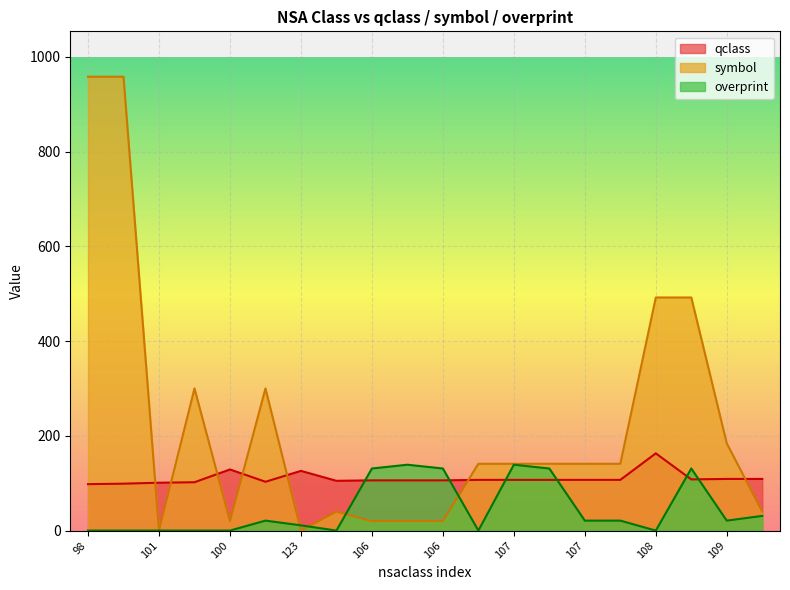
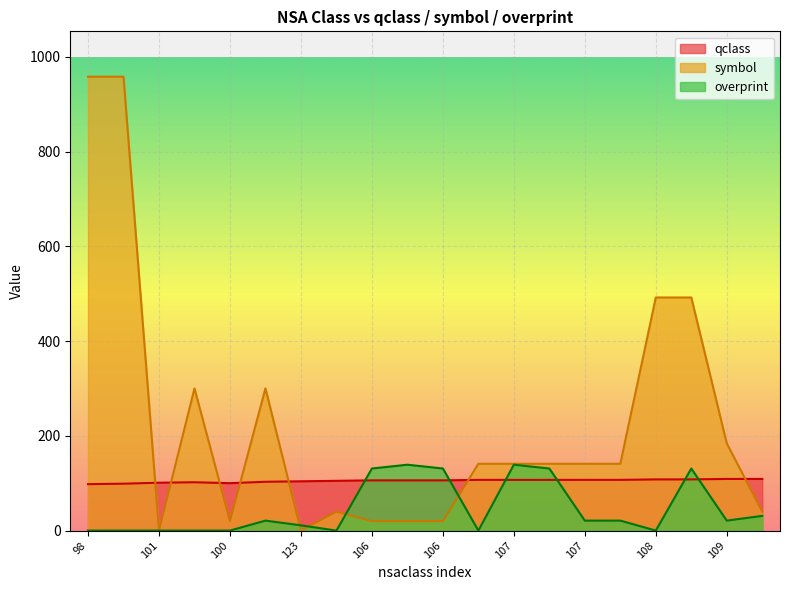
  {
    "qclass": {
      "98": 100,
      "101": 100,
-     "100": 130,
-     "123": 130,
-     "108": 160,
+     "100": 100,
+     "123": 100,
+     "108": 110,
      "109": 110
    },
    "symbol": {
      "98": 960,
      "100": 20,
      "123": 0,
      "108": 490,
      "109": 180
    },
    "overprint": {
      "98": 0,
      "100": 0,
      "123": 10,
      "108": 0,
      "109": 20
    }
  }
